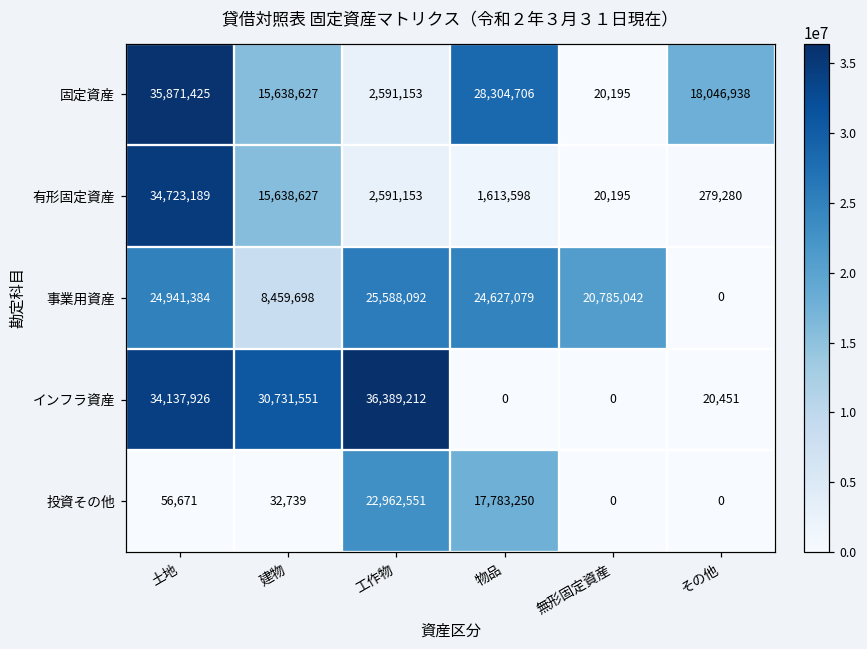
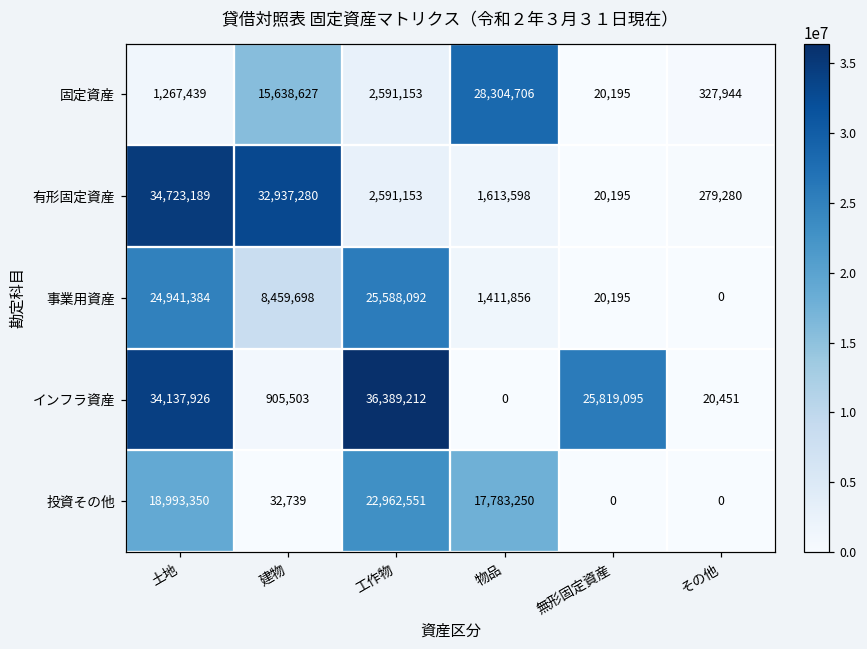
  {
    "固定資産": {
-     "土地": "35,871,425",
+     "土地": "1,267,439",
      "建物": "15,638,627",
      "工作物": "2,591,153",
      "物品": "28,304,706",
      "無形固定資産": "20,195",
-     "その他": "18,046,938"
+     "その他": "327,944"
    },
    "有形固定資産": {
      "土地": "34,723,189",
-     "建物": "15,638,627",
+     "建物": "32,937,280",
      "工作物": "2,591,153",
      "物品": "1,613,598",
      "無形固定資産": "20,195",
      "その他": "279,280"
    },
    "事業用資産": {
      "土地": "24,941,384",
      "建物": "8,459,698",
      "工作物": "25,588,092",
-     "物品": "24,627,079",
-     "無形固定資産": "20,785,042",
+     "物品": "1,411,856",
+     "無形固定資産": "20,195",
      "その他": "0"
    },
    "インフラ資産": {
      "土地": "34,137,926",
-     "建物": "30,731,551",
+     "建物": "905,503",
      "工作物": "36,389,212",
      "物品": "0",
-     "無形固定資産": "0",
+     "無形固定資産": "25,819,095",
      "その他": "20,451"
    },
    "投資その他": {
-     "土地": "56,671",
+     "土地": "18,993,350",
      "建物": "32,739",
      "工作物": "22,962,551",
      "物品": "17,783,250",
      "無形固定資産": "0",
      "その他": "0"
    }
  }
